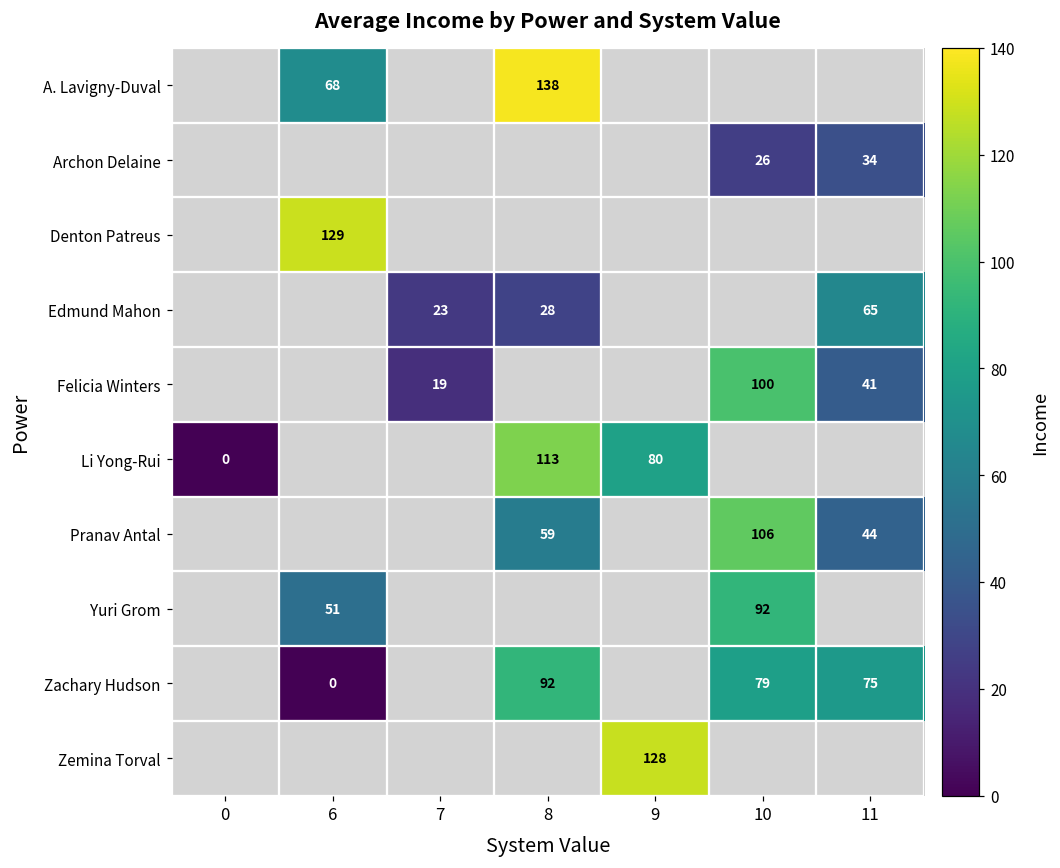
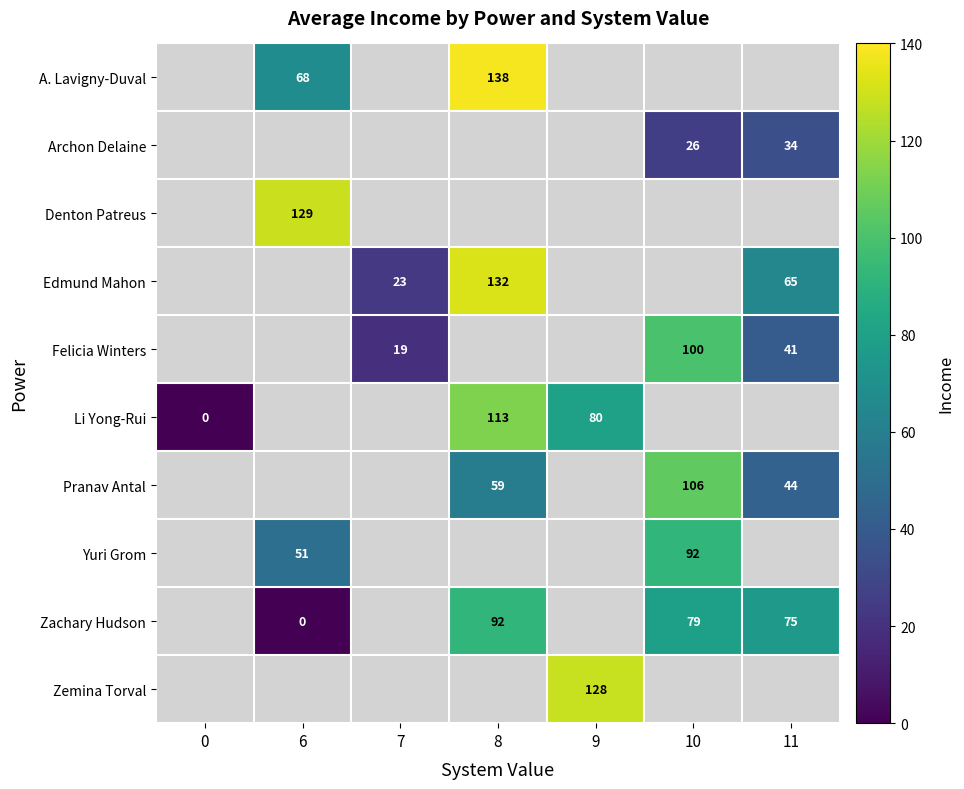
  {
    "A. Lavigny-Duval": {
      "6": 68,
      "8": 138
    },
    "Archon Delaine": {
      "10": 26,
      "11": 34
    },
    "Denton Patreus": {
      "6": 129
    },
    "Edmund Mahon": {
      "7": 23,
-     "8": 28,
+     "8": 132,
      "11": 65
    },
    "Felicia Winters": {
      "7": 19,
      "10": 100,
      "11": 41
    },
    "Li Yong-Rui": {
      "0": 0,
      "8": 113,
      "9": 80
    },
    "Pranav Antal": {
      "8": 59,
      "10": 106,
      "11": 44
    },
    "Yuri Grom": {
      "6": 51,
      "10": 92
    },
    "Zachary Hudson": {
      "6": 0,
      "8": 92,
      "10": 79,
      "11": 75
    },
    "Zemina Torval": {
      "9": 128
    }
  }
